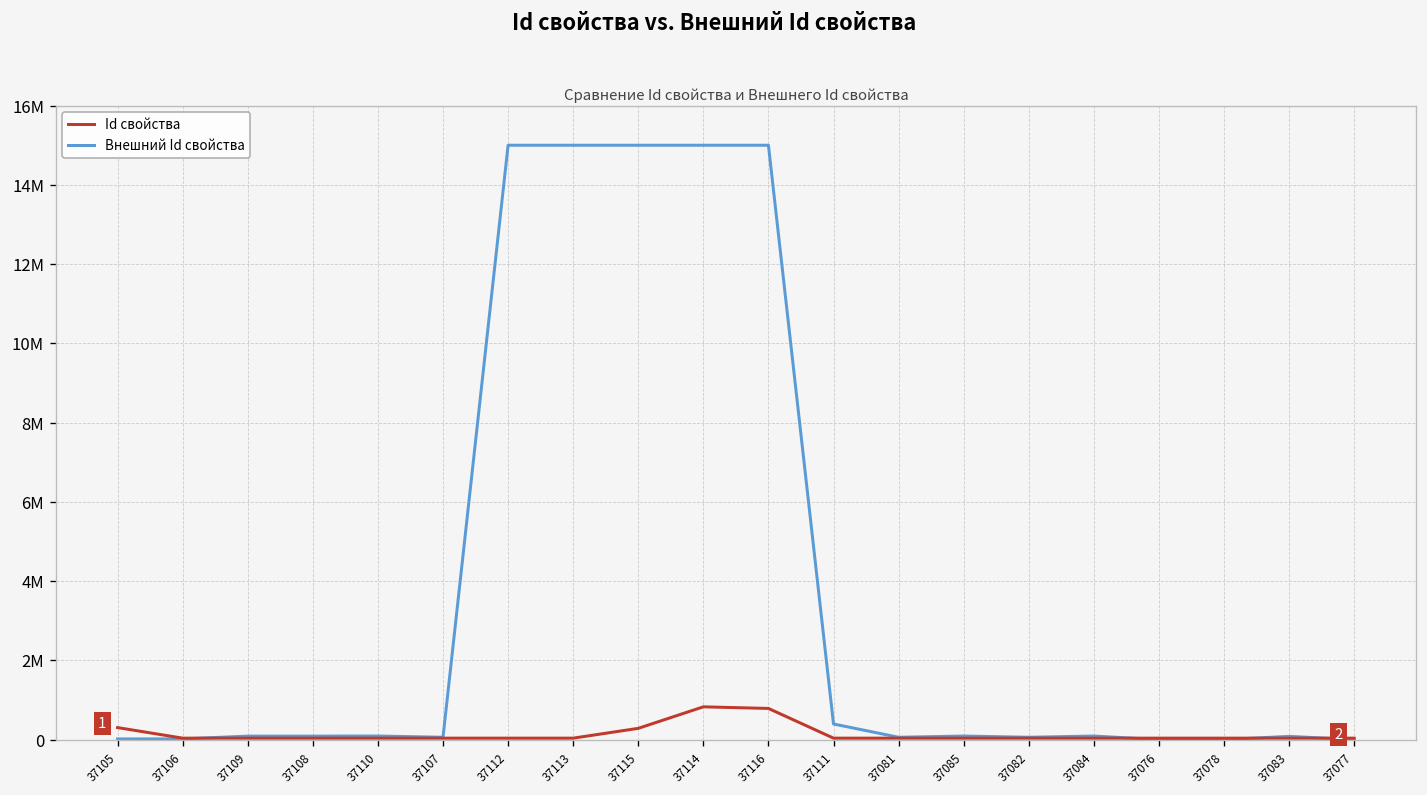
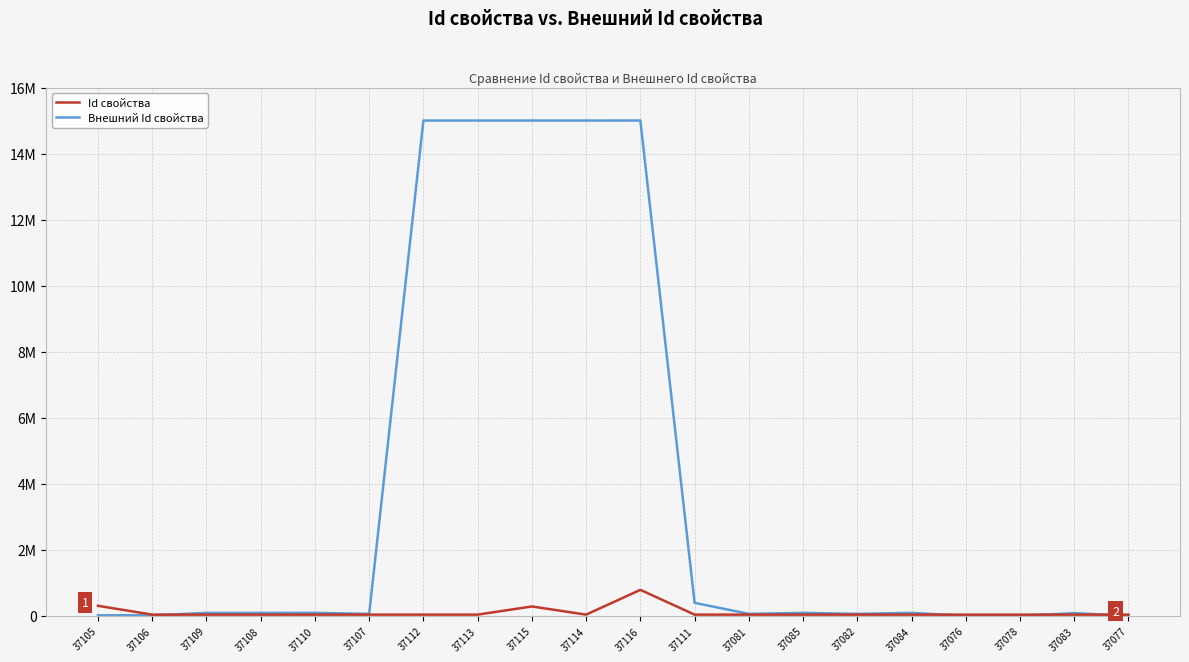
  {
    "Id свойства": {
      "37112": 0,
      "37113": 0,
      "37115": 300000,
-     "37114": 800000,
+     "37114": 0,
      "37116": 800000,
      "37111": 0
    },
    "Внешний Id свойства": {
      "37105": 0,
      "37112": 15000000,
      "37113": 15000000,
      "37115": 15000000,
      "37114": 15000000,
      "37116": 15000000,
      "37111": 400000
    }
  }
